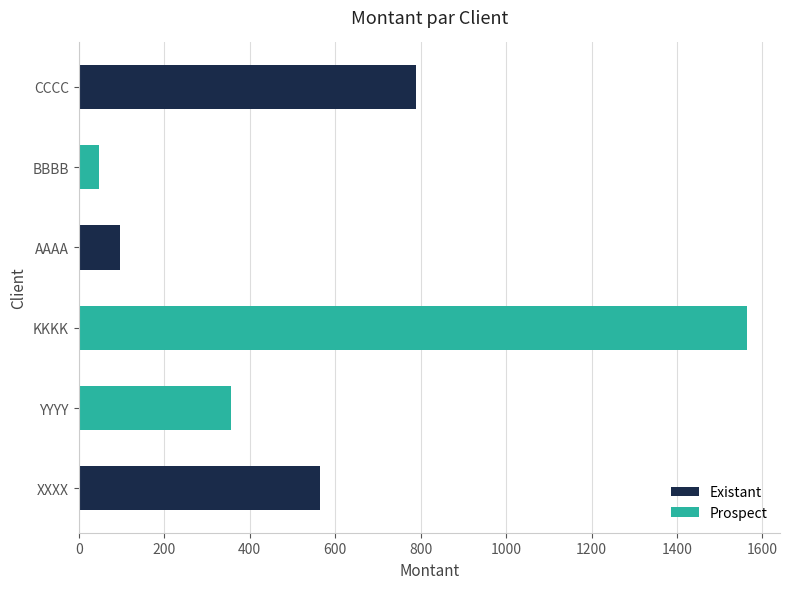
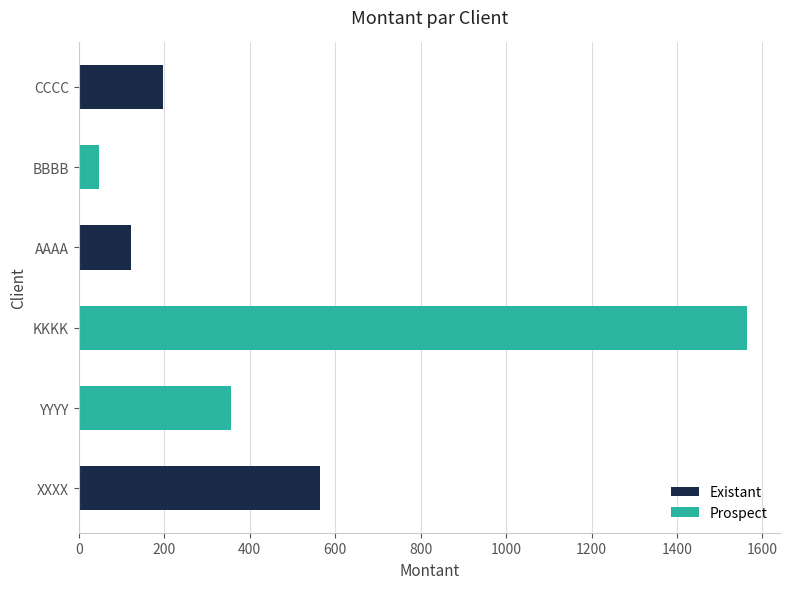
  {
-   "CCCC": 790,
+   "CCCC": 200,
    "BBBB": 50,
-   "AAAA": 100,
+   "AAAA": 120,
    "KKKK": 1560,
    "YYYY": 360,
    "XXXX": 570
  }
